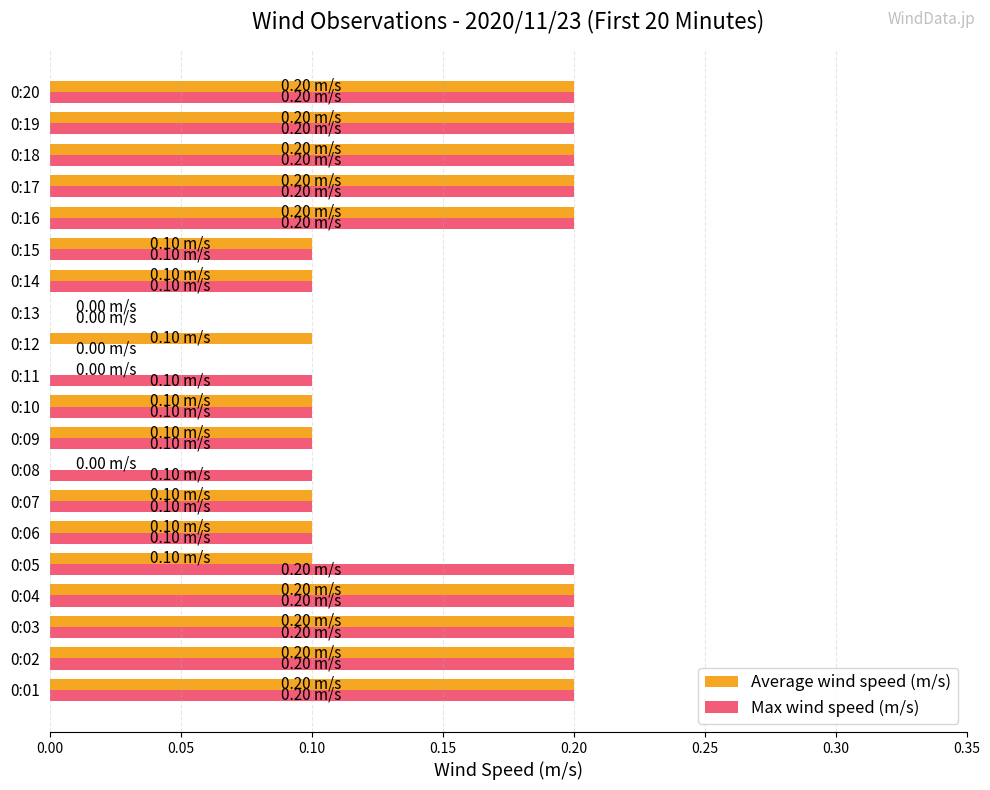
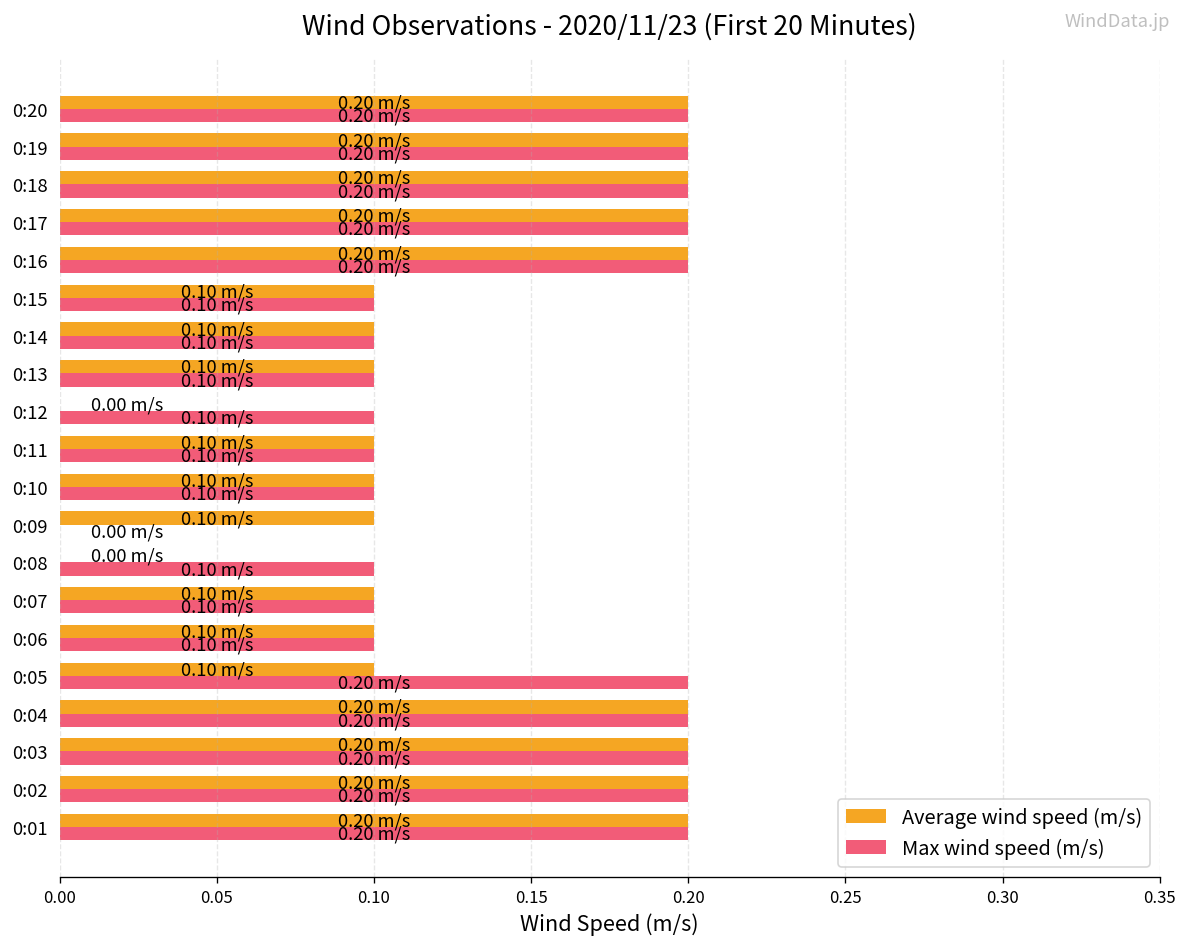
  {
    "Average wind speed (m/s)": {
-     "0:13": 0.00,
-     "0:12": 0.10,
-     "0:11": 0.00,
+     "0:13": 0.10,
+     "0:12": 0.00,
+     "0:11": 0.10,
      "0:09": 0.10,
      "0:05": 0.10
    },
    "Max wind speed (m/s)": {
-     "0:13": 0.00,
-     "0:12": 0.00,
-     "0:09": 0.10,
+     "0:13": 0.10,
+     "0:12": 0.10,
+     "0:09": 0.00,
      "0:08": 0.10,
      "0:05": 0.20
    }
  }
